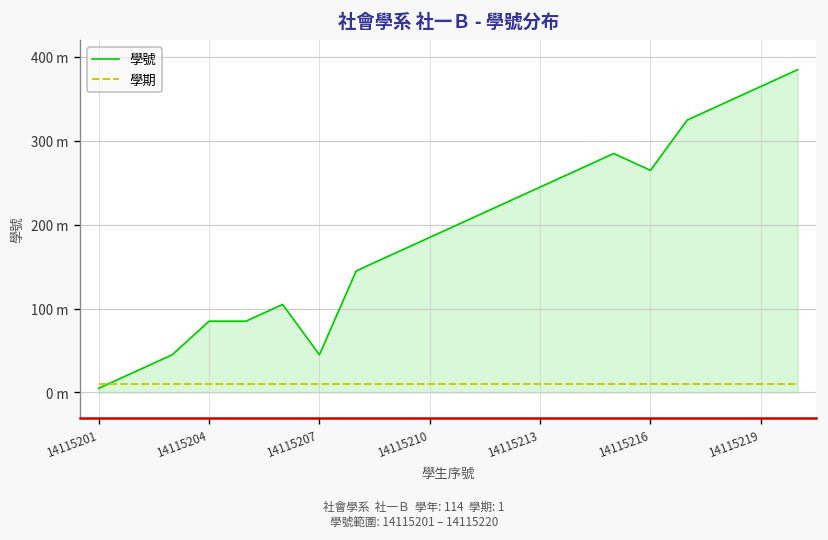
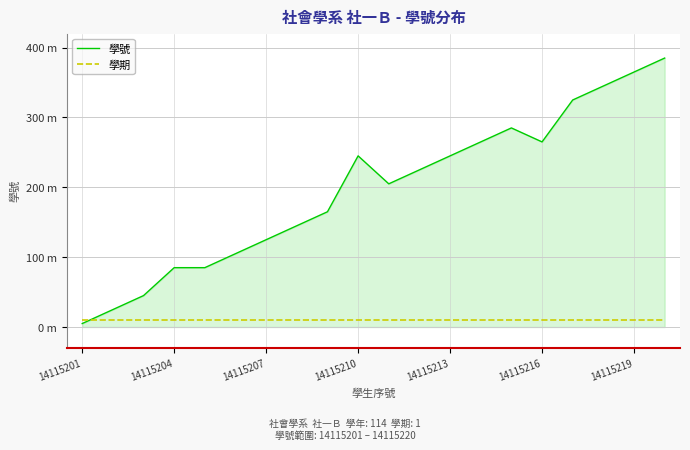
  {
    "學號": {
      "14115201": "10 m",
      "14115204": "90 m",
-     "14115207": "50 m",
-     "14115210": "190 m",
+     "14115207": "130 m",
+     "14115210": "250 m",
      "14115213": "250 m",
      "14115216": "270 m",
      "14115219": "370 m"
    },
    "學期": {
      "14115201": "10 m",
      "14115204": "10 m",
      "14115207": "10 m",
      "14115210": "10 m",
      "14115213": "10 m",
      "14115216": "10 m",
      "14115219": "10 m"
    }
  }
